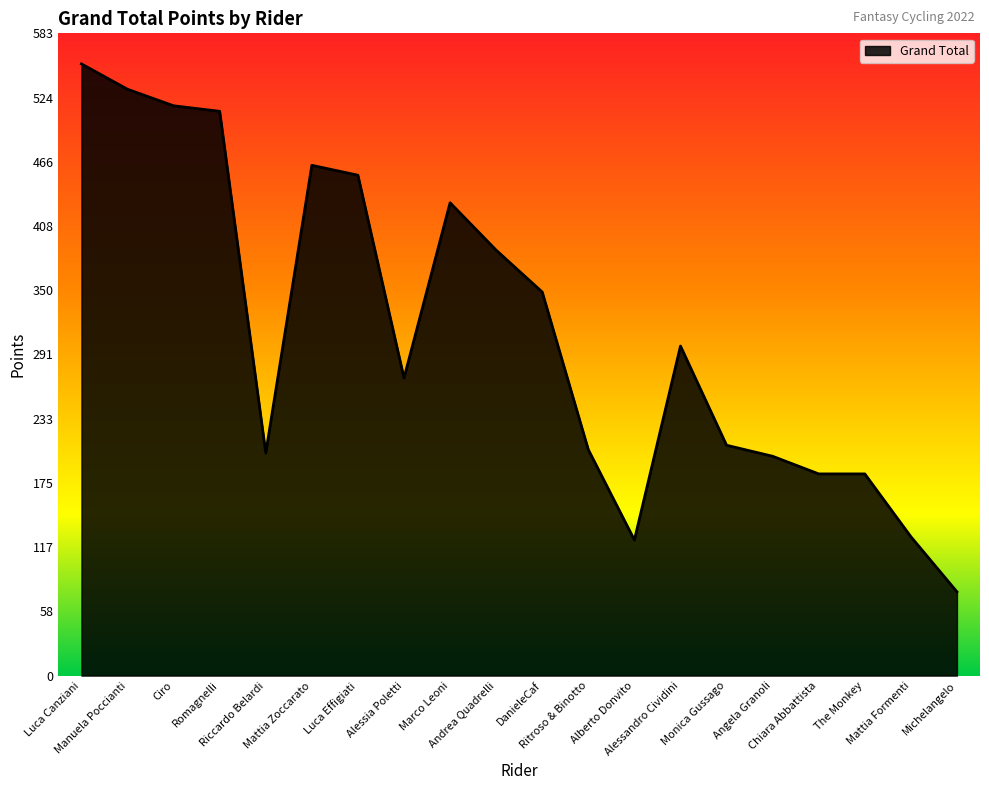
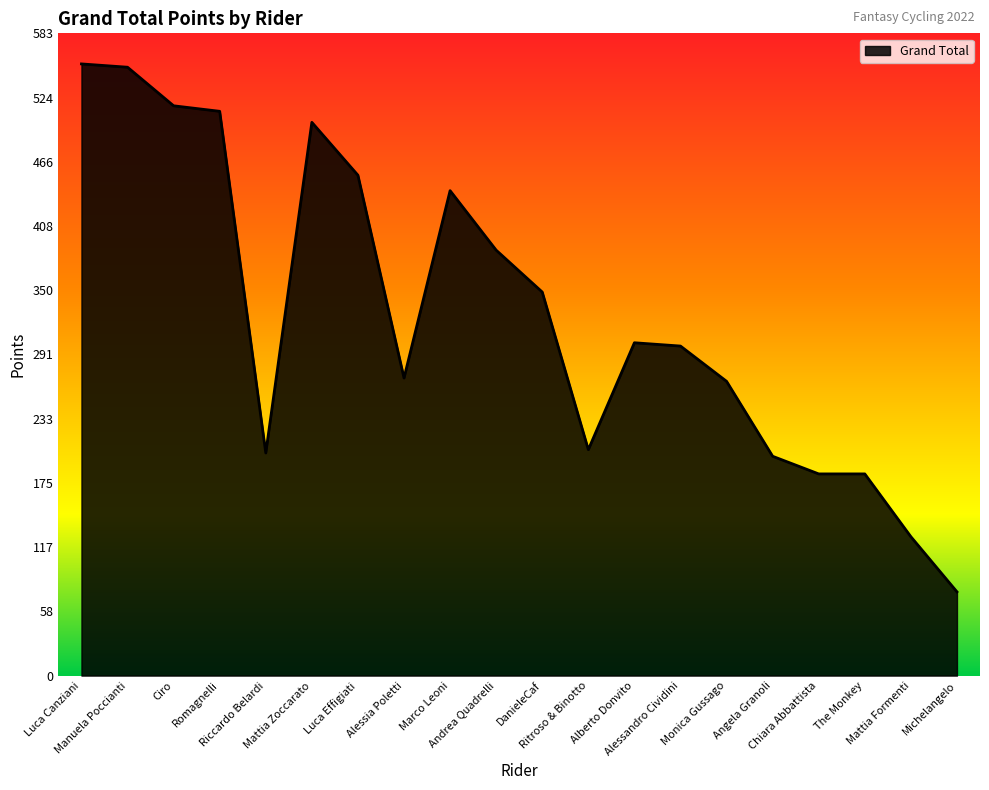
  {
    "Luca Canziani": 555,
-   "Manuela Poccianti": 532,
+   "Manuela Poccianti": 552,
    "Ciro": 517,
    "Romagnelli": 512,
    "Riccardo Belardi": 202,
-   "Mattia Zoccarato": 463,
+   "Mattia Zoccarato": 502,
    "Luca Effigiati": 454,
    "Alessia Poletti": 270,
-   "Marco Leoni": 429,
+   "Marco Leoni": 440,
    "Andrea Quadrelli": 386,
    "DanieleCaf": 348,
    "Ritroso & Binotto": 205,
-   "Alberto Donvito": 123,
+   "Alberto Donvito": 302,
    "Alessandro Cividini": 299,
-   "Monica Gussago": 209,
+   "Monica Gussago": 267,
    "Angela Granoli": 199,
    "Chiara Abbattista": 183,
    "The Monkey": 183,
    "Mattia Formenti": 126,
    "Michelangelo": 76
  }
